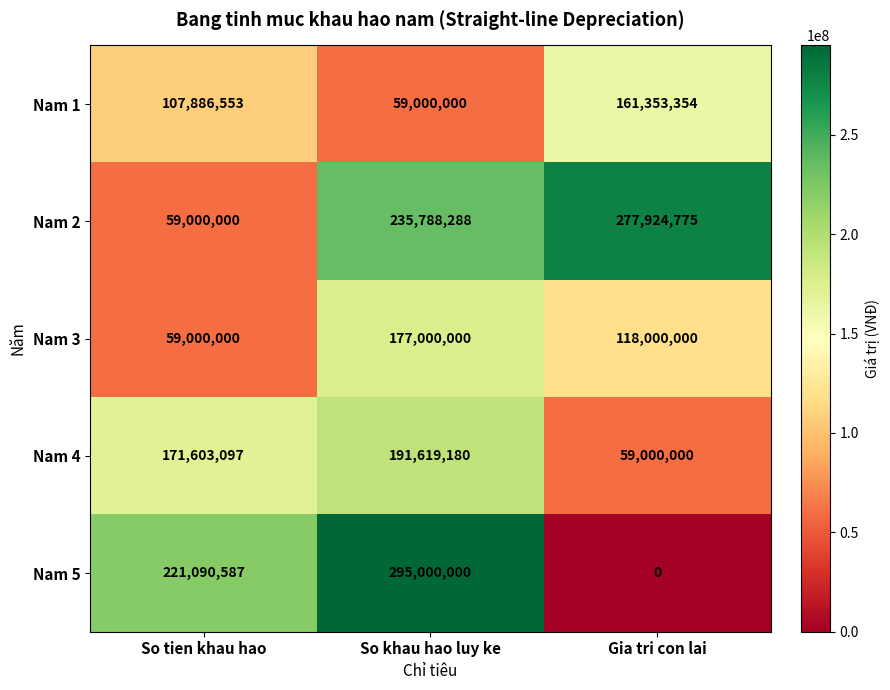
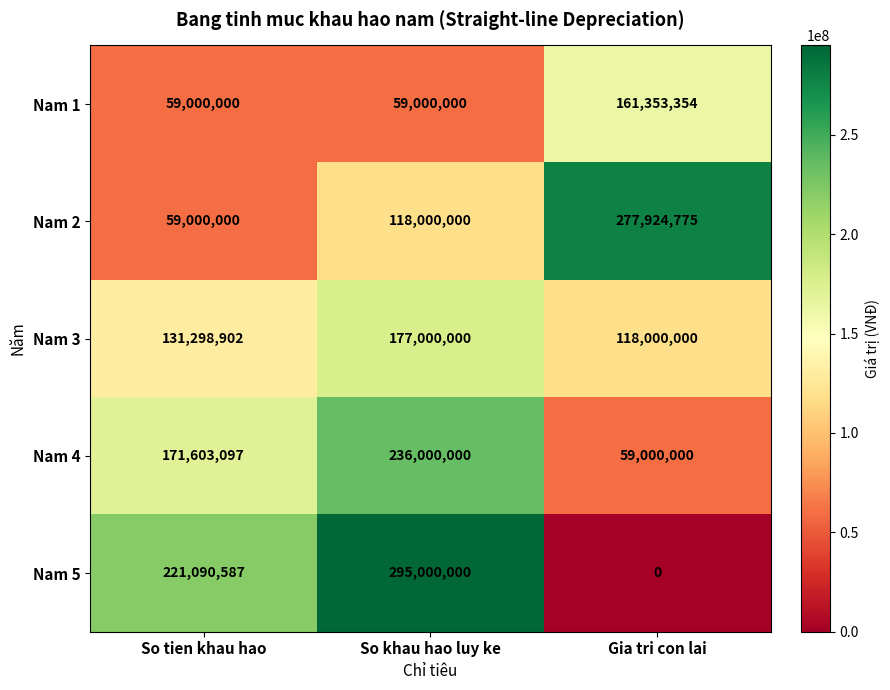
  {
    "Nam 1": {
-     "So tien khau hao": "107,886,553",
+     "So tien khau hao": "59,000,000",
      "So khau hao luy ke": "59,000,000",
      "Gia tri con lai": "161,353,354"
    },
    "Nam 2": {
      "So tien khau hao": "59,000,000",
-     "So khau hao luy ke": "235,788,288",
+     "So khau hao luy ke": "118,000,000",
      "Gia tri con lai": "277,924,775"
    },
    "Nam 3": {
-     "So tien khau hao": "59,000,000",
+     "So tien khau hao": "131,298,902",
      "So khau hao luy ke": "177,000,000",
      "Gia tri con lai": "118,000,000"
    },
    "Nam 4": {
      "So tien khau hao": "171,603,097",
-     "So khau hao luy ke": "191,619,180",
+     "So khau hao luy ke": "236,000,000",
      "Gia tri con lai": "59,000,000"
    },
    "Nam 5": {
      "So tien khau hao": "221,090,587",
      "So khau hao luy ke": "295,000,000",
      "Gia tri con lai": "0"
    }
  }
